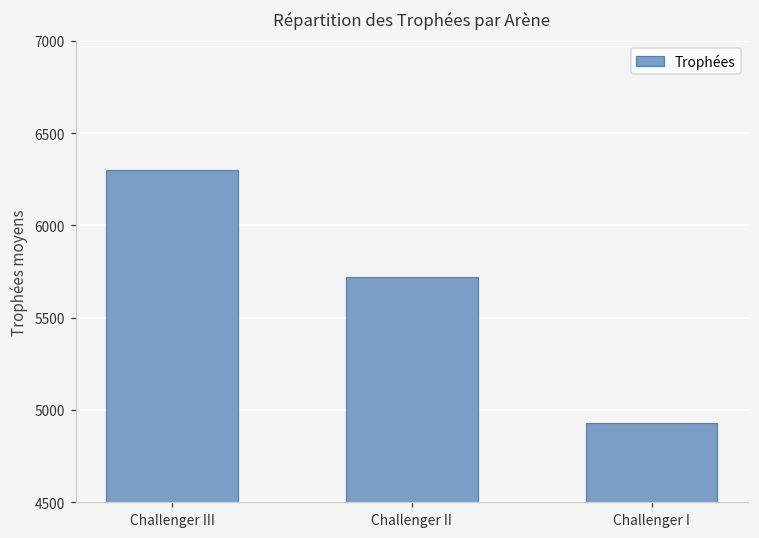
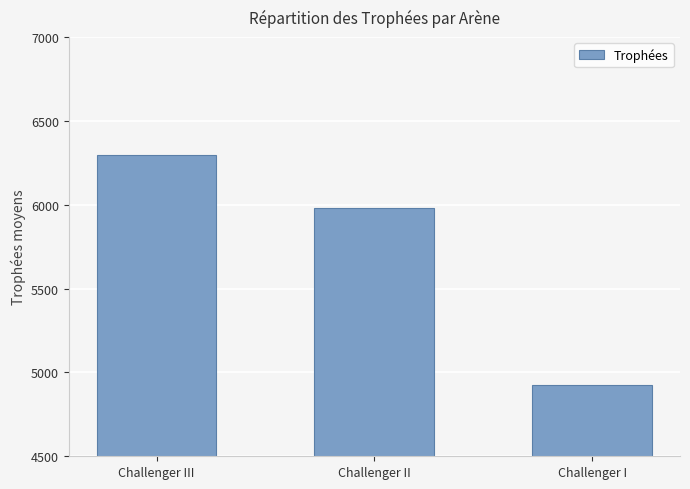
  {
    "Challenger III": 6300,
-   "Challenger II": 5720,
+   "Challenger II": 5980,
    "Challenger I": 4930
  }
